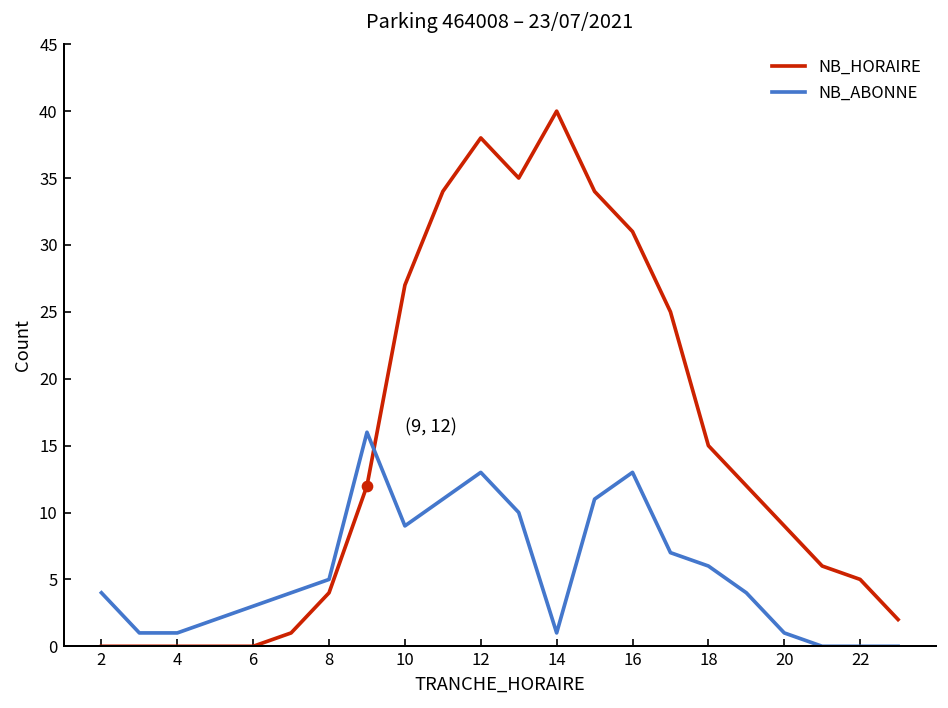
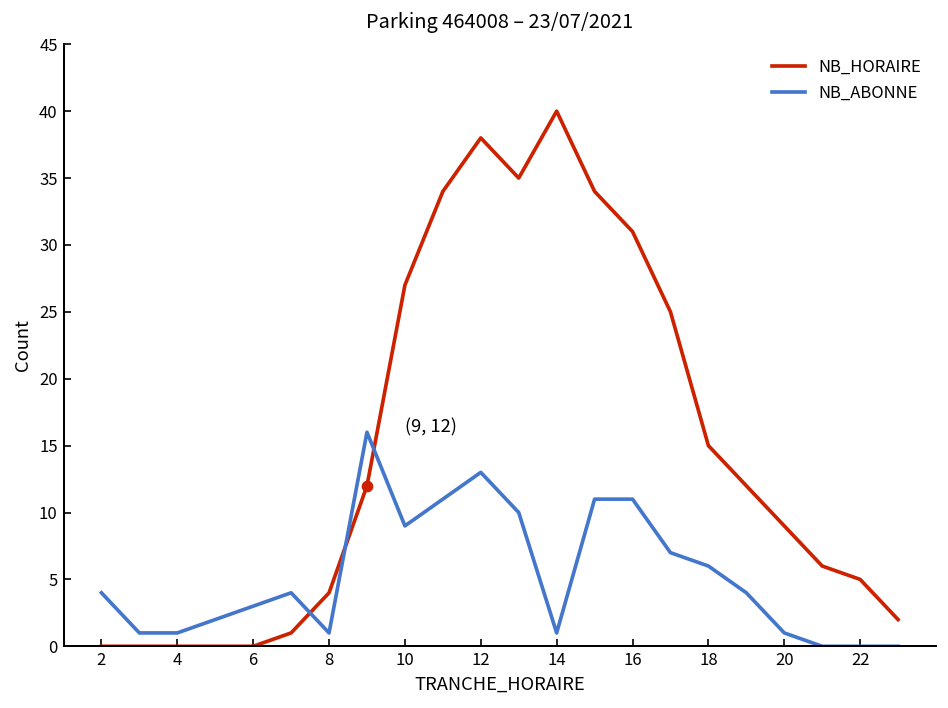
  {
    "NB_ABONNE": {
      "2": 4,
      "4": 1,
      "6": 3,
-     "8": 5,
+     "8": 1,
      "10": 9,
      "12": 13,
      "14": 1,
-     "16": 13,
+     "16": 11,
      "18": 6,
      "20": 1,
      "22": 0
    }
  }
